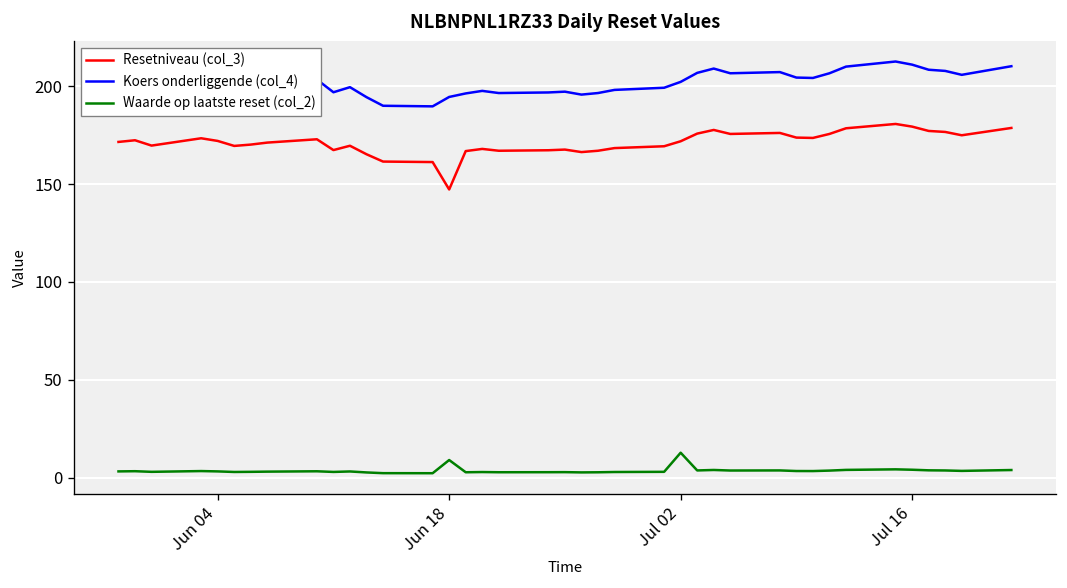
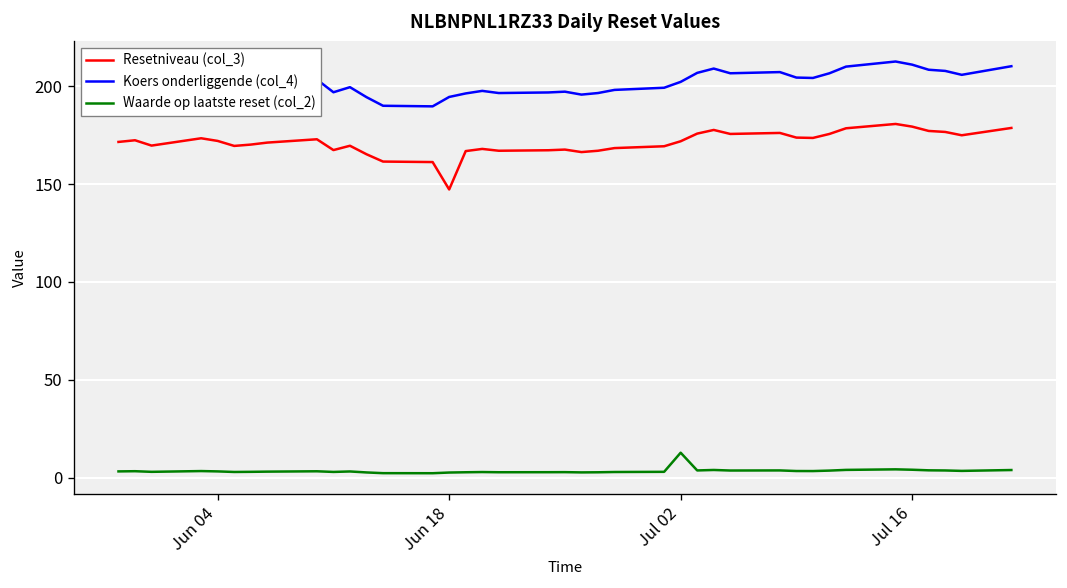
  {
    "Resetniveau (col_3)": {
      "Jun 04": 172,
      "Jun 18": 147,
      "Jul 02": 172,
      "Jul 16": 179
    },
    "Koers onderliggende (col_4)": {
      "Jun 18": 195,
      "Jul 02": 202,
      "Jul 16": 211
    },
    "Waarde op laatste reset (col_2)": {
      "Jun 04": 3,
-     "Jun 18": 9,
+     "Jun 18": 3,
      "Jul 02": 13,
      "Jul 16": 4
    }
  }
